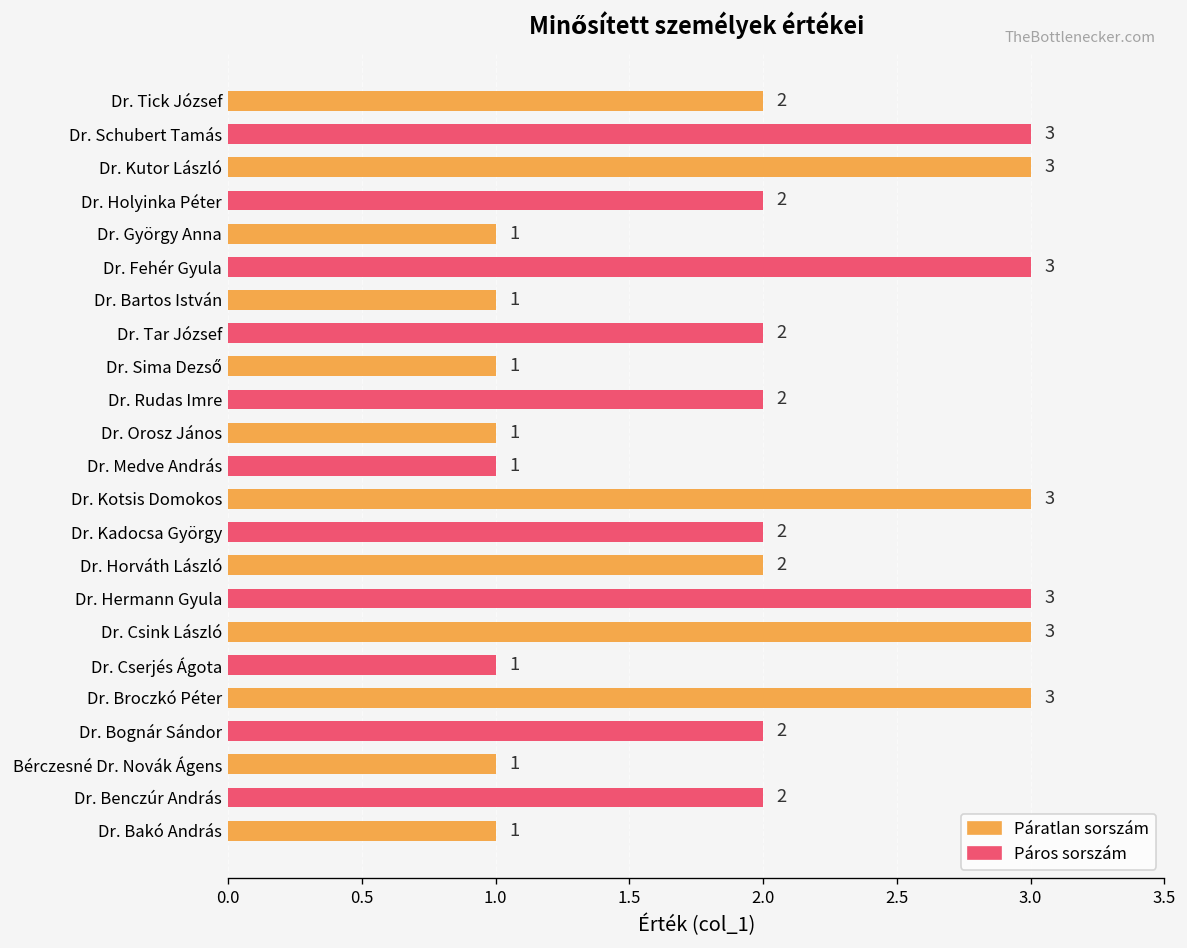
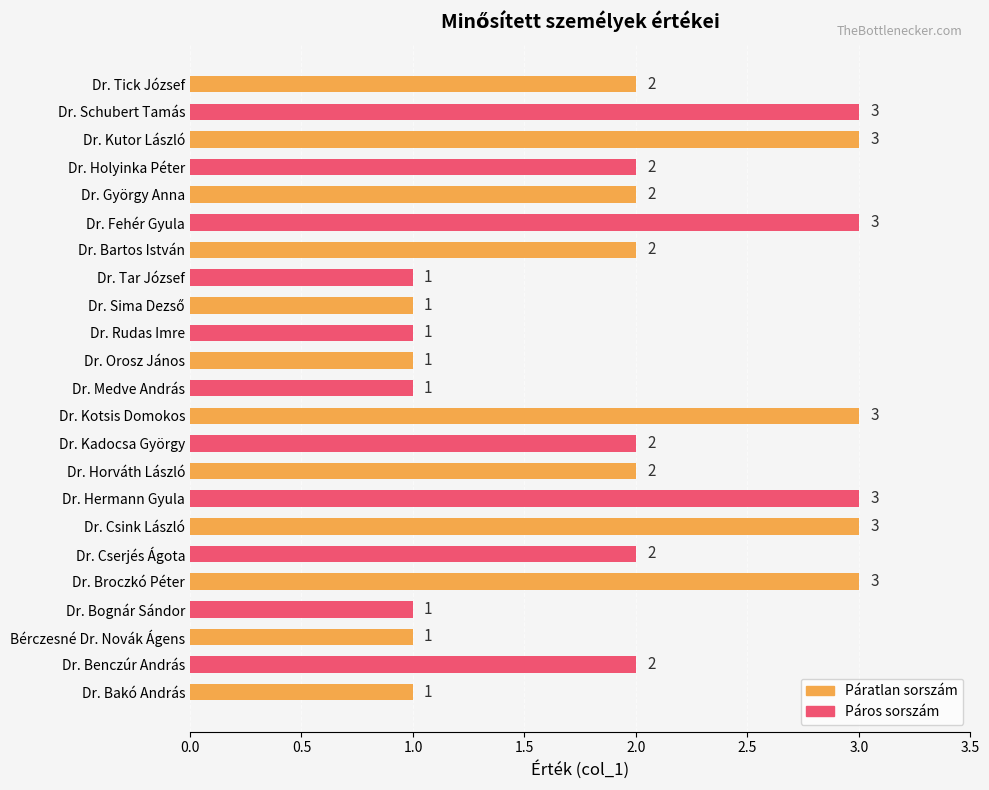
  {
    "Dr. Tick József": 2,
    "Dr. Schubert Tamás": 3,
    "Dr. Kutor László": 3,
    "Dr. Holyinka Péter": 2,
-   "Dr. György Anna": 1,
+   "Dr. György Anna": 2,
    "Dr. Fehér Gyula": 3,
-   "Dr. Bartos István": 1,
-   "Dr. Tar József": 2,
+   "Dr. Bartos István": 2,
+   "Dr. Tar József": 1,
    "Dr. Sima Dezső": 1,
-   "Dr. Rudas Imre": 2,
+   "Dr. Rudas Imre": 1,
    "Dr. Orosz János": 1,
    "Dr. Medve András": 1,
    "Dr. Kotsis Domokos": 3,
    "Dr. Kadocsa György": 2,
    "Dr. Horváth László": 2,
    "Dr. Hermann Gyula": 3,
    "Dr. Csink László": 3,
-   "Dr. Cserjés Ágota": 1,
+   "Dr. Cserjés Ágota": 2,
    "Dr. Broczkó Péter": 3,
-   "Dr. Bognár Sándor": 2,
+   "Dr. Bognár Sándor": 1,
    "Bérczesné Dr. Novák Ágens": 1,
    "Dr. Benczúr András": 2,
    "Dr. Bakó András": 1
  }
